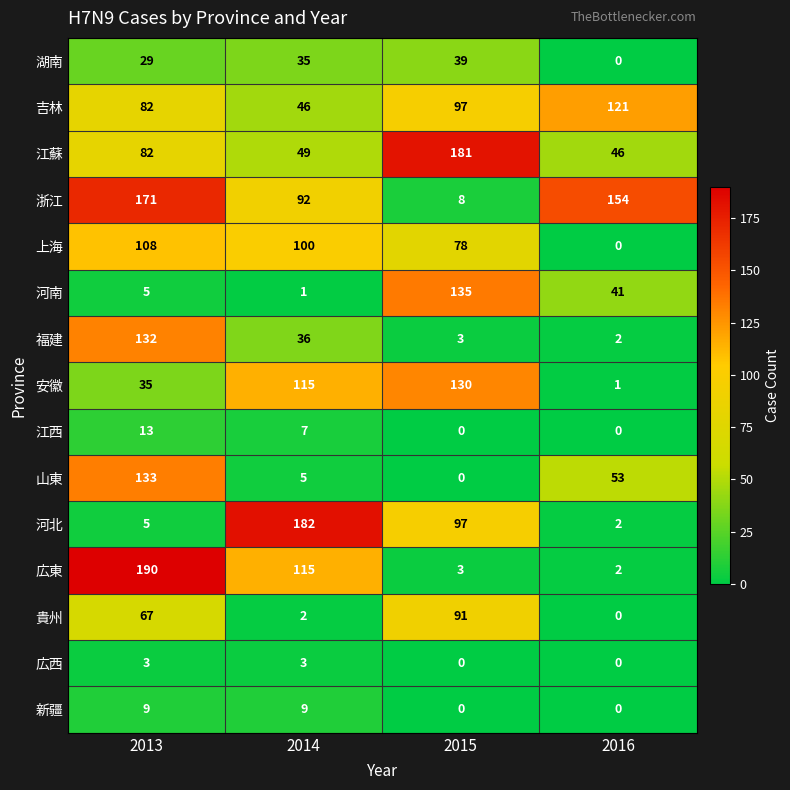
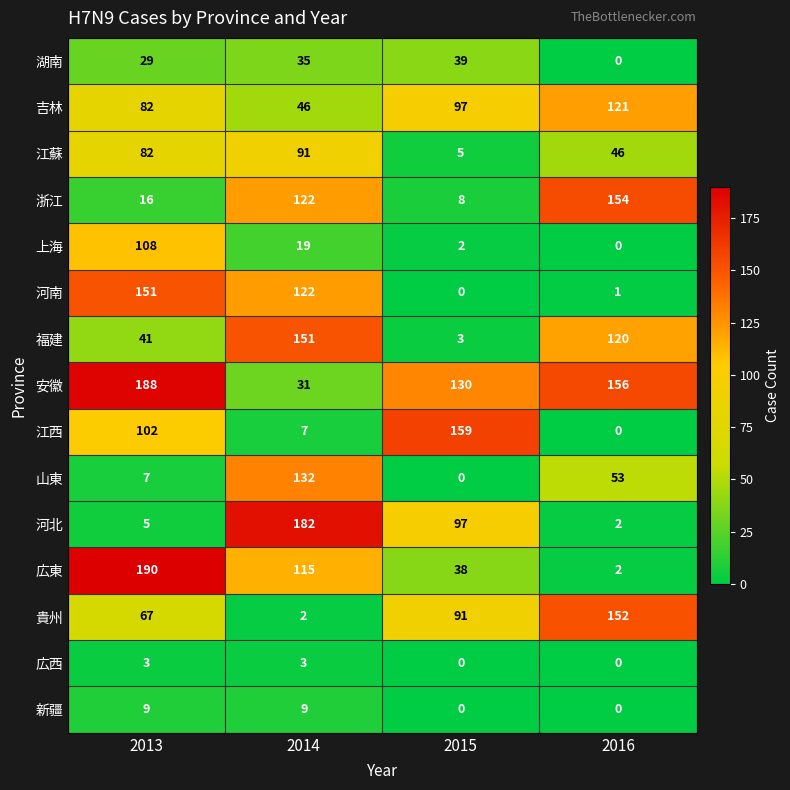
  {
    "湖南": {
      "2013": 29,
      "2014": 35,
      "2015": 39,
      "2016": 0
    },
    "吉林": {
      "2013": 82,
      "2014": 46,
      "2015": 97,
      "2016": 121
    },
    "江蘇": {
      "2013": 82,
-     "2014": 49,
-     "2015": 181,
+     "2014": 91,
+     "2015": 5,
      "2016": 46
    },
    "浙江": {
-     "2013": 171,
-     "2014": 92,
+     "2013": 16,
+     "2014": 122,
      "2015": 8,
      "2016": 154
    },
    "上海": {
      "2013": 108,
-     "2014": 100,
-     "2015": 78,
+     "2014": 19,
+     "2015": 2,
      "2016": 0
    },
    "河南": {
-     "2013": 5,
-     "2014": 1,
-     "2015": 135,
-     "2016": 41
+     "2013": 151,
+     "2014": 122,
+     "2015": 0,
+     "2016": 1
    },
    "福建": {
-     "2013": 132,
-     "2014": 36,
+     "2013": 41,
+     "2014": 151,
      "2015": 3,
-     "2016": 2
+     "2016": 120
    },
    "安徽": {
-     "2013": 35,
-     "2014": 115,
+     "2013": 188,
+     "2014": 31,
      "2015": 130,
-     "2016": 1
+     "2016": 156
    },
    "江西": {
-     "2013": 13,
+     "2013": 102,
      "2014": 7,
-     "2015": 0,
+     "2015": 159,
      "2016": 0
    },
    "山東": {
-     "2013": 133,
-     "2014": 5,
+     "2013": 7,
+     "2014": 132,
      "2015": 0,
      "2016": 53
    },
    "河北": {
      "2013": 5,
      "2014": 182,
      "2015": 97,
      "2016": 2
    },
    "広東": {
      "2013": 190,
      "2014": 115,
-     "2015": 3,
+     "2015": 38,
      "2016": 2
    },
    "貴州": {
      "2013": 67,
      "2014": 2,
      "2015": 91,
-     "2016": 0
+     "2016": 152
    },
    "広西": {
      "2013": 3,
      "2014": 3,
      "2015": 0,
      "2016": 0
    },
    "新疆": {
      "2013": 9,
      "2014": 9,
      "2015": 0,
      "2016": 0
    }
  }
